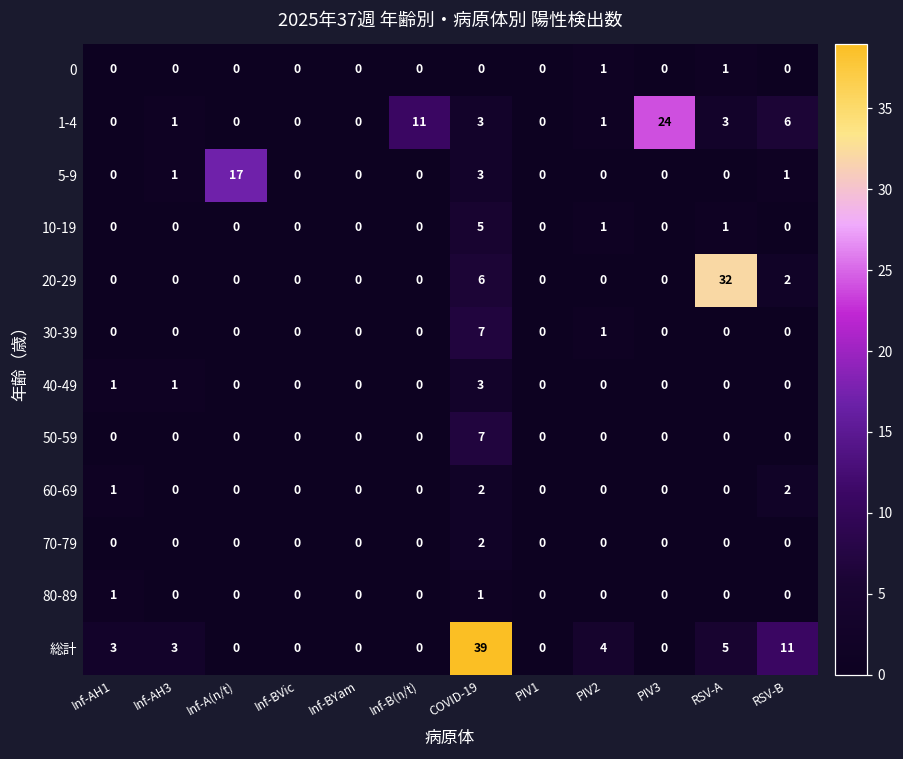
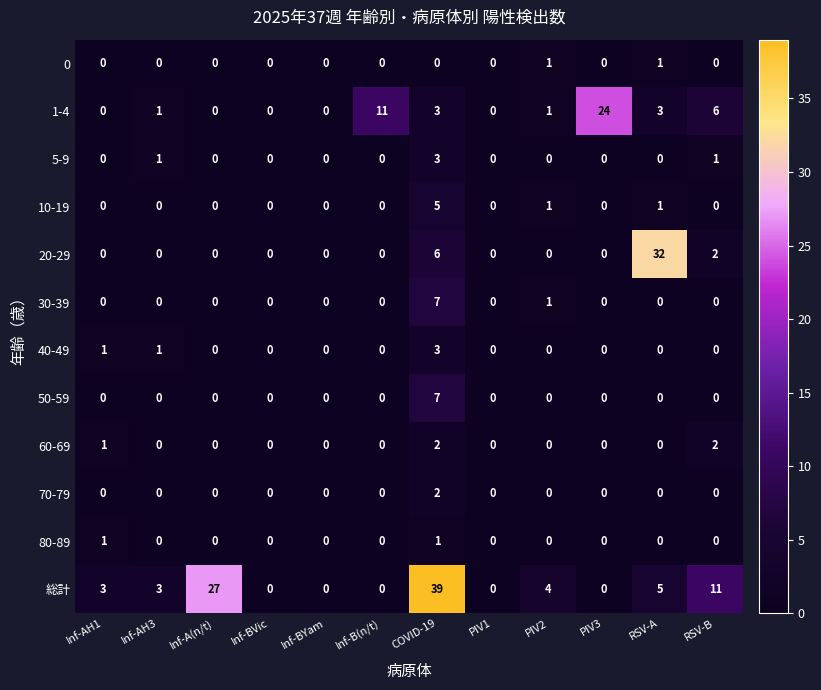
  {
    "0": {
      "Inf-AH1": 0,
      "Inf-AH3": 0,
      "Inf-A(n/t)": 0,
      "Inf-BVic": 0,
      "Inf-BYam": 0,
      "Inf-B(n/t)": 0,
      "COVID-19": 0,
      "PIV1": 0,
      "PIV2": 1,
      "PIV3": 0,
      "RSV-A": 1,
      "RSV-B": 0
    },
    "1-4": {
      "Inf-AH1": 0,
      "Inf-AH3": 1,
      "Inf-A(n/t)": 0,
      "Inf-BVic": 0,
      "Inf-BYam": 0,
      "Inf-B(n/t)": 11,
      "COVID-19": 3,
      "PIV1": 0,
      "PIV2": 1,
      "PIV3": 24,
      "RSV-A": 3,
      "RSV-B": 6
    },
    "5-9": {
      "Inf-AH1": 0,
      "Inf-AH3": 1,
-     "Inf-A(n/t)": 17,
+     "Inf-A(n/t)": 0,
      "Inf-BVic": 0,
      "Inf-BYam": 0,
      "Inf-B(n/t)": 0,
      "COVID-19": 3,
      "PIV1": 0,
      "PIV2": 0,
      "PIV3": 0,
      "RSV-A": 0,
      "RSV-B": 1
    },
    "10-19": {
      "Inf-AH1": 0,
      "Inf-AH3": 0,
      "Inf-A(n/t)": 0,
      "Inf-BVic": 0,
      "Inf-BYam": 0,
      "Inf-B(n/t)": 0,
      "COVID-19": 5,
      "PIV1": 0,
      "PIV2": 1,
      "PIV3": 0,
      "RSV-A": 1,
      "RSV-B": 0
    },
    "20-29": {
      "Inf-AH1": 0,
      "Inf-AH3": 0,
      "Inf-A(n/t)": 0,
      "Inf-BVic": 0,
      "Inf-BYam": 0,
      "Inf-B(n/t)": 0,
      "COVID-19": 6,
      "PIV1": 0,
      "PIV2": 0,
      "PIV3": 0,
      "RSV-A": 32,
      "RSV-B": 2
    },
    "30-39": {
      "Inf-AH1": 0,
      "Inf-AH3": 0,
      "Inf-A(n/t)": 0,
      "Inf-BVic": 0,
      "Inf-BYam": 0,
      "Inf-B(n/t)": 0,
      "COVID-19": 7,
      "PIV1": 0,
      "PIV2": 1,
      "PIV3": 0,
      "RSV-A": 0,
      "RSV-B": 0
    },
    "40-49": {
      "Inf-AH1": 1,
      "Inf-AH3": 1,
      "Inf-A(n/t)": 0,
      "Inf-BVic": 0,
      "Inf-BYam": 0,
      "Inf-B(n/t)": 0,
      "COVID-19": 3,
      "PIV1": 0,
      "PIV2": 0,
      "PIV3": 0,
      "RSV-A": 0,
      "RSV-B": 0
    },
    "50-59": {
      "Inf-AH1": 0,
      "Inf-AH3": 0,
      "Inf-A(n/t)": 0,
      "Inf-BVic": 0,
      "Inf-BYam": 0,
      "Inf-B(n/t)": 0,
      "COVID-19": 7,
      "PIV1": 0,
      "PIV2": 0,
      "PIV3": 0,
      "RSV-A": 0,
      "RSV-B": 0
    },
    "60-69": {
      "Inf-AH1": 1,
      "Inf-AH3": 0,
      "Inf-A(n/t)": 0,
      "Inf-BVic": 0,
      "Inf-BYam": 0,
      "Inf-B(n/t)": 0,
      "COVID-19": 2,
      "PIV1": 0,
      "PIV2": 0,
      "PIV3": 0,
      "RSV-A": 0,
      "RSV-B": 2
    },
    "70-79": {
      "Inf-AH1": 0,
      "Inf-AH3": 0,
      "Inf-A(n/t)": 0,
      "Inf-BVic": 0,
      "Inf-BYam": 0,
      "Inf-B(n/t)": 0,
      "COVID-19": 2,
      "PIV1": 0,
      "PIV2": 0,
      "PIV3": 0,
      "RSV-A": 0,
      "RSV-B": 0
    },
    "80-89": {
      "Inf-AH1": 1,
      "Inf-AH3": 0,
      "Inf-A(n/t)": 0,
      "Inf-BVic": 0,
      "Inf-BYam": 0,
      "Inf-B(n/t)": 0,
      "COVID-19": 1,
      "PIV1": 0,
      "PIV2": 0,
      "PIV3": 0,
      "RSV-A": 0,
      "RSV-B": 0
    },
    "総計": {
      "Inf-AH1": 3,
      "Inf-AH3": 3,
-     "Inf-A(n/t)": 0,
+     "Inf-A(n/t)": 27,
      "Inf-BVic": 0,
      "Inf-BYam": 0,
      "Inf-B(n/t)": 0,
      "COVID-19": 39,
      "PIV1": 0,
      "PIV2": 4,
      "PIV3": 0,
      "RSV-A": 5,
      "RSV-B": 11
    }
  }
